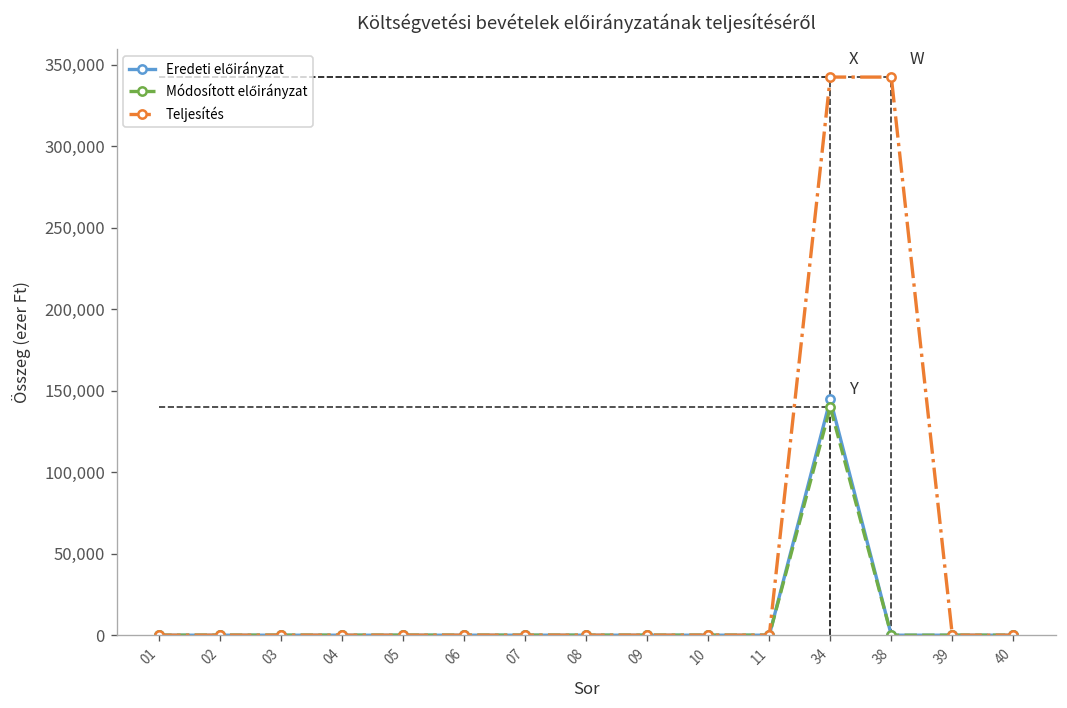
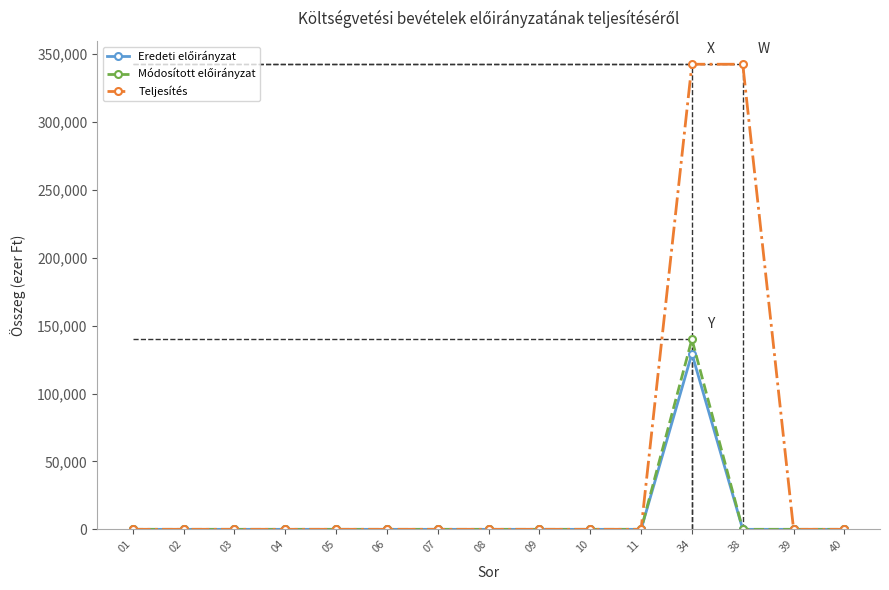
  {
    "Eredeti előirányzat": {
-     "34": "145,000"
+     "34": "129,000"
    }
  }
